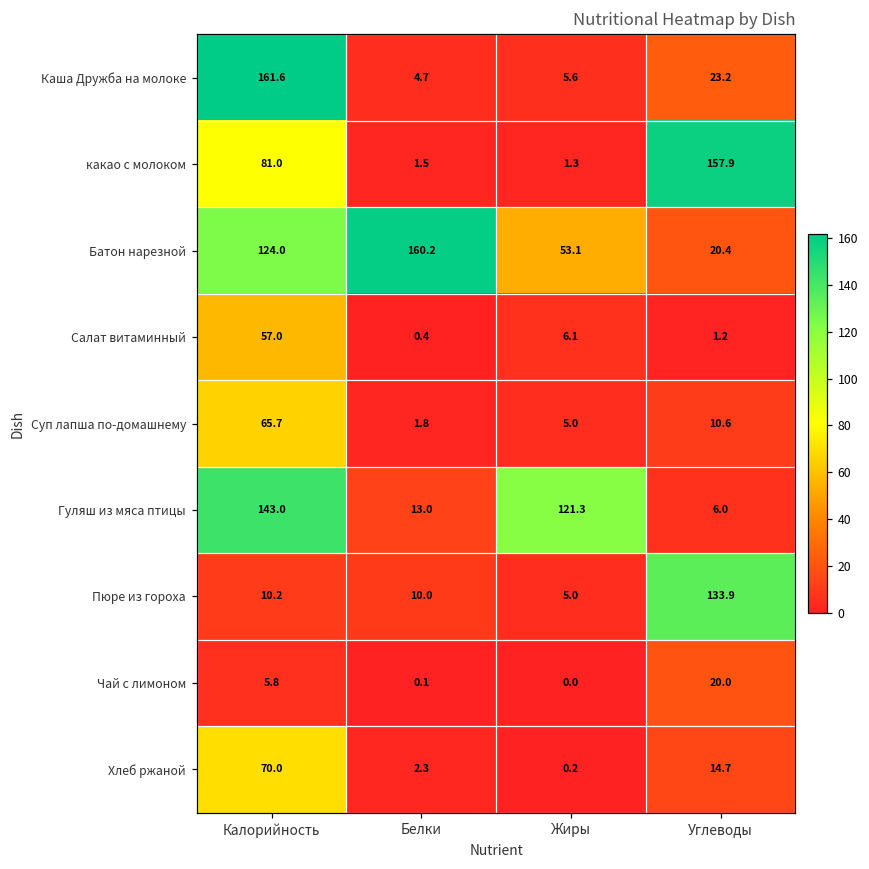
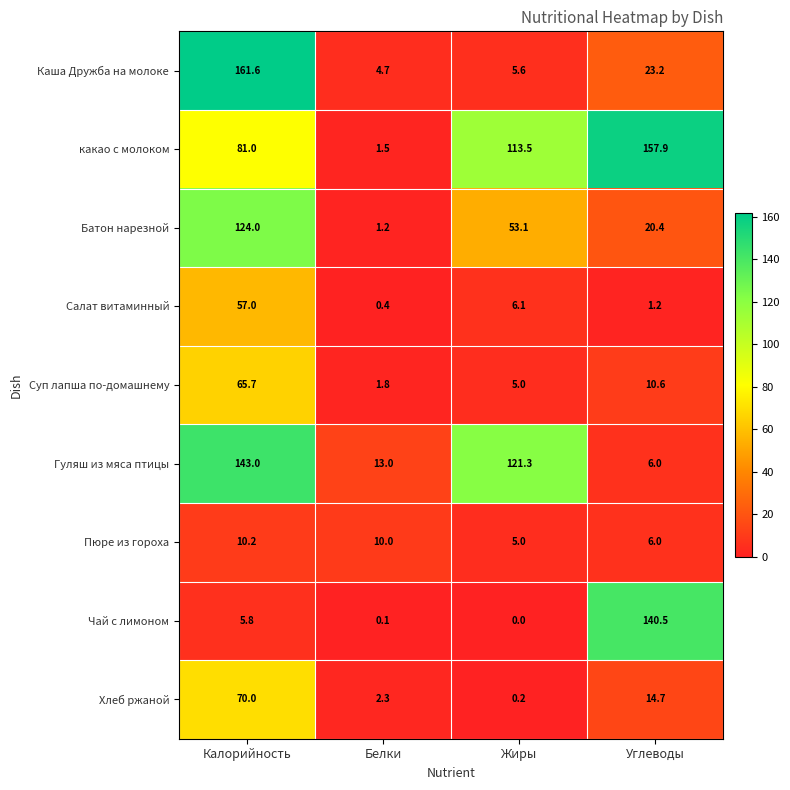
  {
    "Каша Дружба на молоке": {
      "Калорийность": 161.6,
      "Белки": 4.7,
      "Жиры": 5.6,
      "Углеводы": 23.2
    },
    "какао с молоком": {
      "Калорийность": 81.0,
      "Белки": 1.5,
-     "Жиры": 1.3,
+     "Жиры": 113.5,
      "Углеводы": 157.9
    },
    "Батон нарезной": {
      "Калорийность": 124.0,
-     "Белки": 160.2,
+     "Белки": 1.2,
      "Жиры": 53.1,
      "Углеводы": 20.4
    },
    "Салат витаминный": {
      "Калорийность": 57.0,
      "Белки": 0.4,
      "Жиры": 6.1,
      "Углеводы": 1.2
    },
    "Суп лапша по-домашнему": {
      "Калорийность": 65.7,
      "Белки": 1.8,
      "Жиры": 5.0,
      "Углеводы": 10.6
    },
    "Гуляш из мяса птицы": {
      "Калорийность": 143.0,
      "Белки": 13.0,
      "Жиры": 121.3,
      "Углеводы": 6.0
    },
    "Пюре из гороха": {
      "Калорийность": 10.2,
      "Белки": 10.0,
      "Жиры": 5.0,
-     "Углеводы": 133.9
+     "Углеводы": 6.0
    },
    "Чай с лимоном": {
      "Калорийность": 5.8,
      "Белки": 0.1,
      "Жиры": 0.0,
-     "Углеводы": 20.0
+     "Углеводы": 140.5
    },
    "Хлеб ржаной": {
      "Калорийность": 70.0,
      "Белки": 2.3,
      "Жиры": 0.2,
      "Углеводы": 14.7
    }
  }
